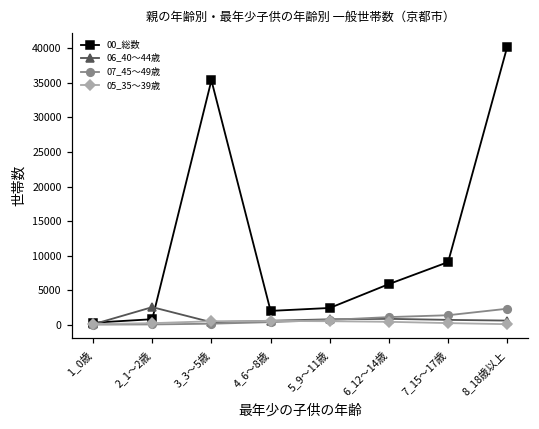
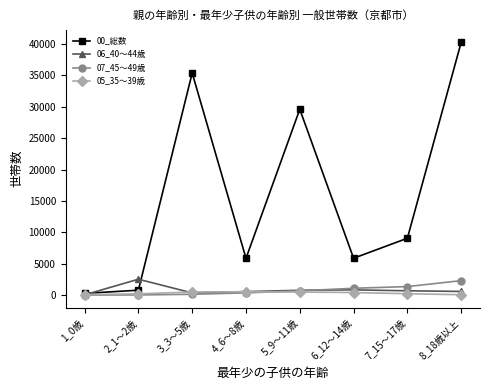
  {
    "00_総数": {
      "2_1～2歳": 1000,
      "3_3～5歳": 35000,
-     "4_6～8歳": 2000,
-     "5_9～11歳": 2000,
+     "4_6～8歳": 6000,
+     "5_9～11歳": 30000,
      "6_12～14歳": 6000,
      "7_15～17歳": 9000,
      "8_18歳以上": 40000
    },
    "06_40～44歳": {
      "2_1～2歳": 3000,
      "7_15～17歳": 1000,
      "8_18歳以上": 1000
    }
  }
